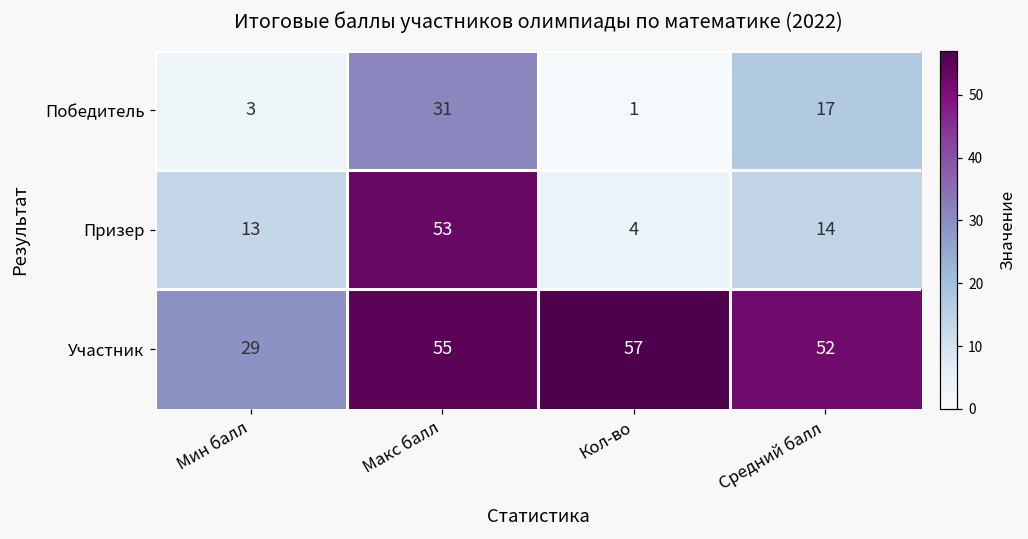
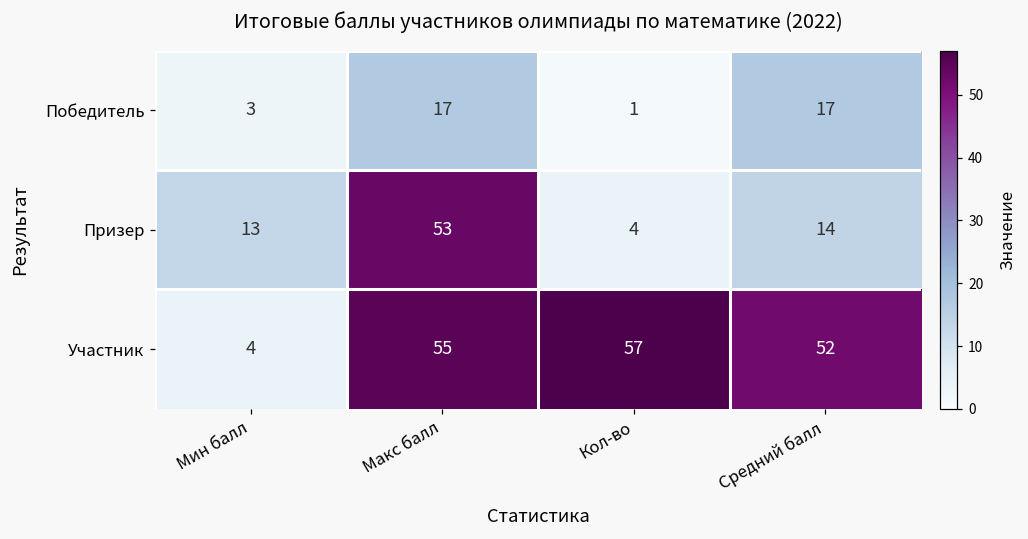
  {
    "Победитель": {
      "Мин балл": 3,
-     "Макс балл": 31,
+     "Макс балл": 17,
      "Кол-во": 1,
      "Средний балл": 17
    },
    "Призер": {
      "Мин балл": 13,
      "Макс балл": 53,
      "Кол-во": 4,
      "Средний балл": 14
    },
    "Участник": {
-     "Мин балл": 29,
+     "Мин балл": 4,
      "Макс балл": 55,
      "Кол-во": 57,
      "Средний балл": 52
    }
  }
